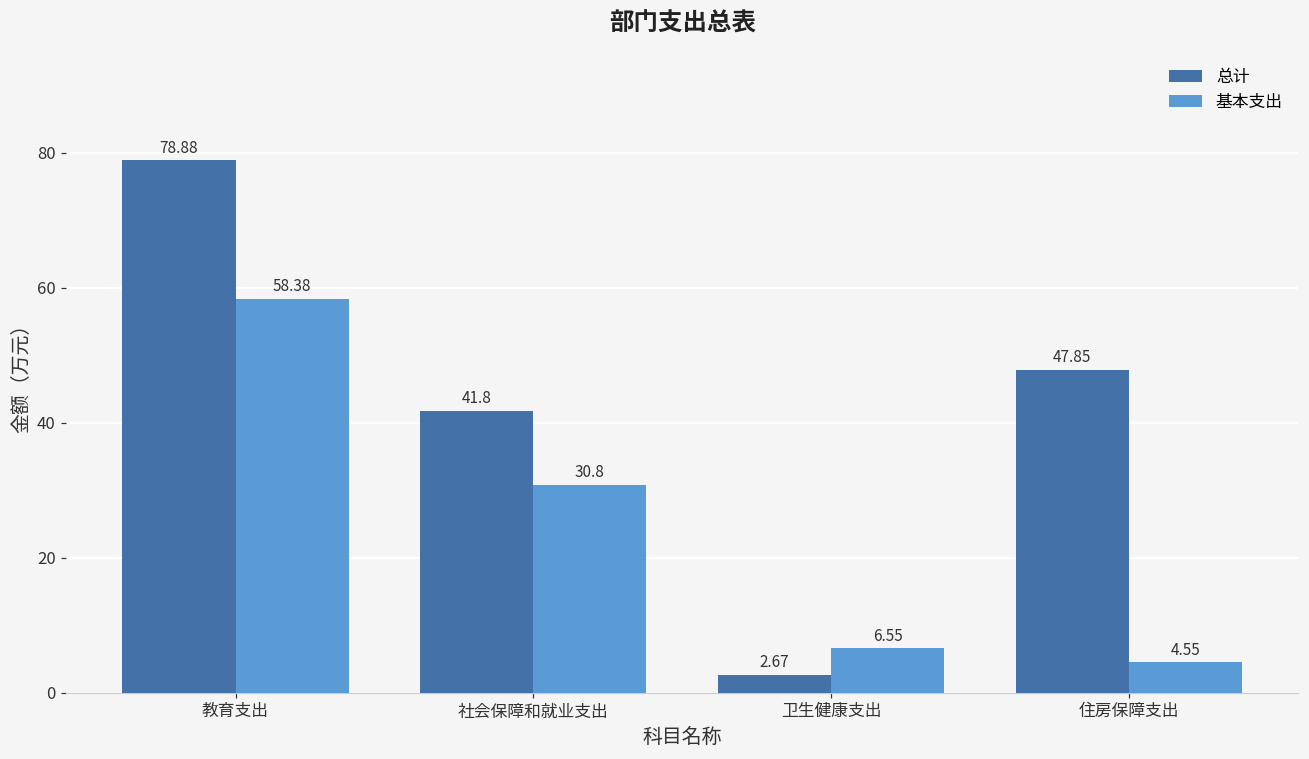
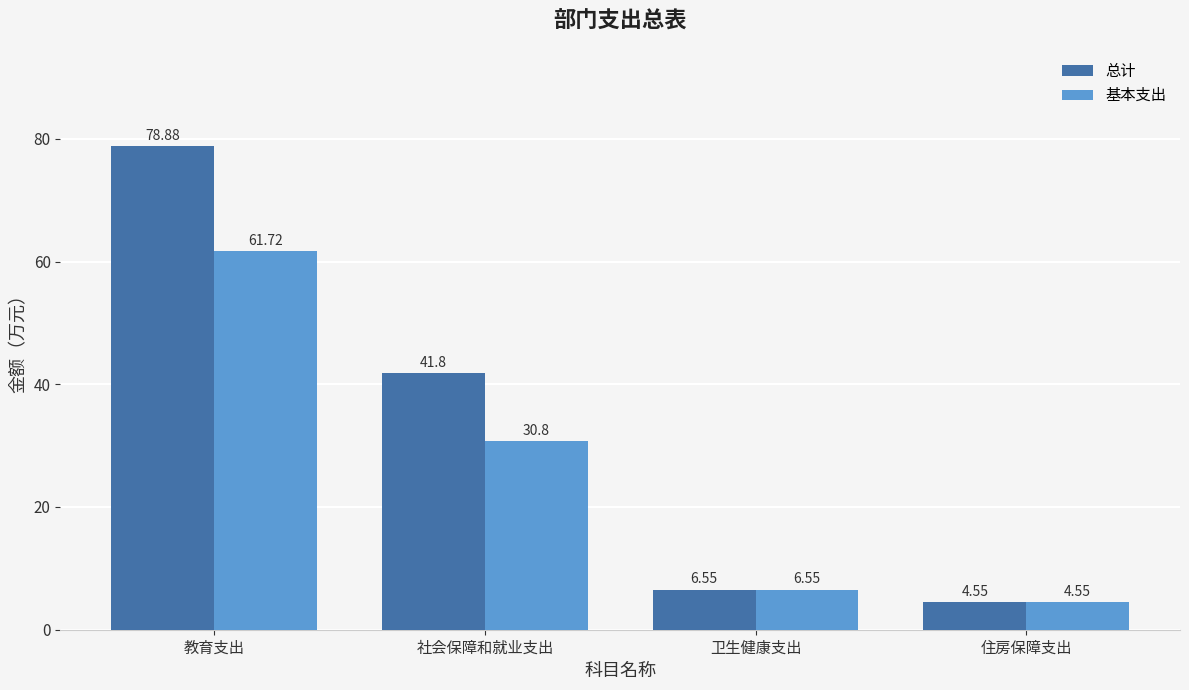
  {
    "总计": {
      "教育支出": 78.88,
      "社会保障和就业支出": 41.8,
-     "卫生健康支出": 2.67,
-     "住房保障支出": 47.85
+     "卫生健康支出": 6.55,
+     "住房保障支出": 4.55
    },
    "基本支出": {
-     "教育支出": 58.38,
+     "教育支出": 61.72,
      "社会保障和就业支出": 30.8,
      "卫生健康支出": 6.55,
      "住房保障支出": 4.55
    }
  }
